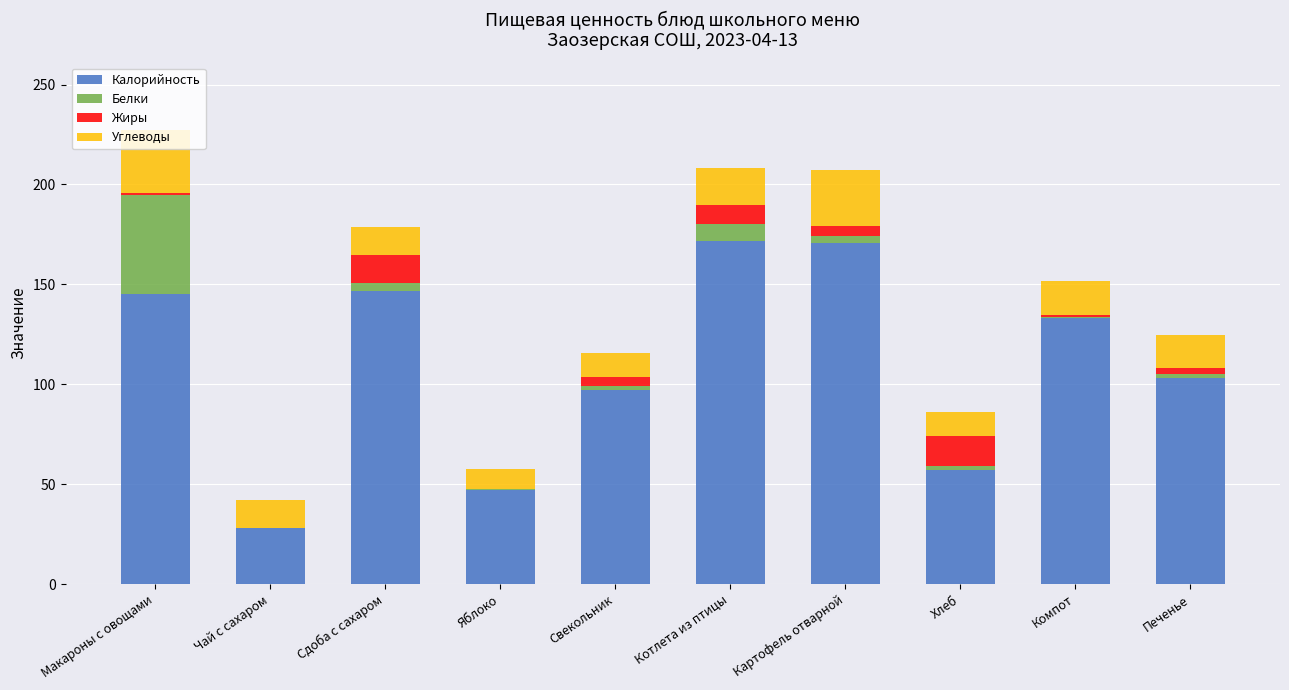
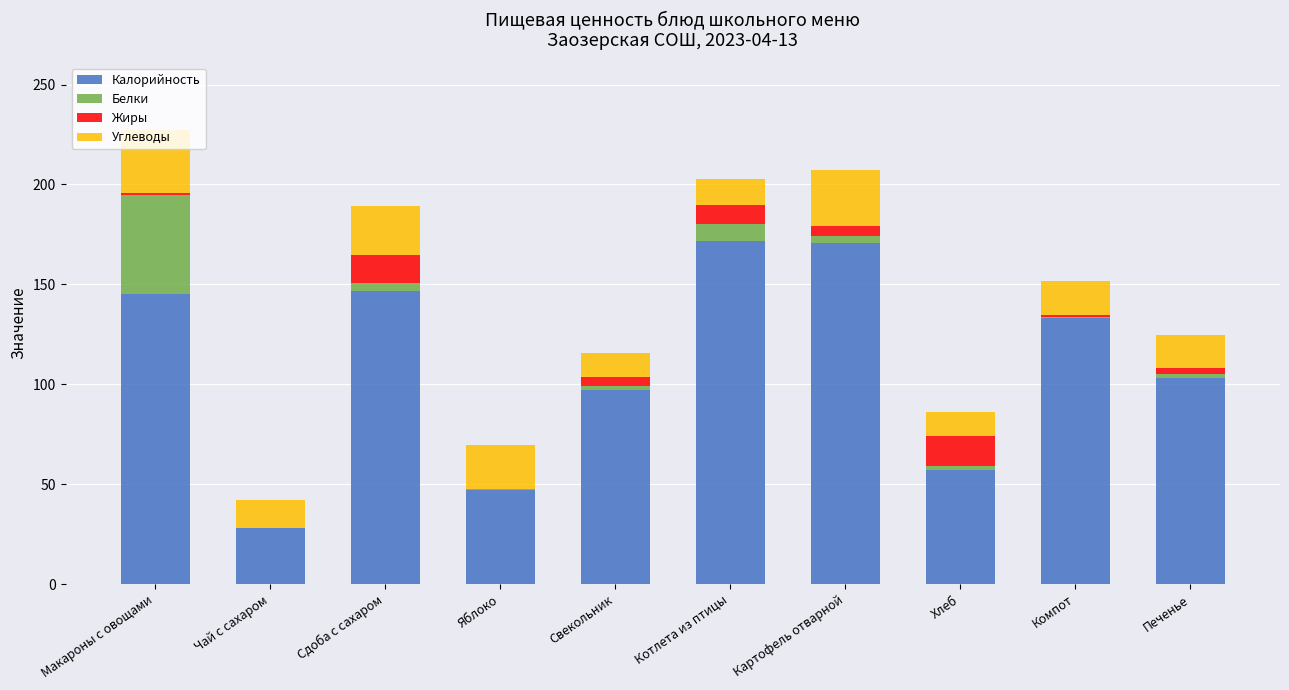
  {
    "Калорийность": {
      "Макароны с овощами": 145,
      "Чай с сахаром": 28,
      "Сдоба с сахаром": 147,
      "Яблоко": 47,
      "Свекольник": 97,
      "Котлета из птицы": 172,
      "Картофель отварной": 171,
      "Хлеб": 57,
      "Компот": 133,
      "Печенье": 103
    },
    "Белки": {
      "Макароны с овощами": 50,
      "Сдоба с сахаром": 4,
      "Свекольник": 2,
      "Котлета из птицы": 9,
      "Картофель отварной": 3,
      "Хлеб": 2,
      "Печенье": 2
    },
    "Жиры": {
      "Чай с сахаром": 0,
      "Сдоба с сахаром": 14,
      "Свекольник": 4,
      "Котлета из птицы": 9,
      "Картофель отварной": 5,
      "Хлеб": 15,
      "Печенье": 3
    },
    "Углеводы": {
      "Чай с сахаром": 14,
-     "Сдоба с сахаром": 14,
-     "Яблоко": 10,
+     "Сдоба с сахаром": 24,
+     "Яблоко": 22,
      "Свекольник": 12,
-     "Котлета из птицы": 18,
+     "Котлета из птицы": 13,
      "Картофель отварной": 28,
      "Хлеб": 12,
      "Компот": 17,
      "Печенье": 16
    }
  }
